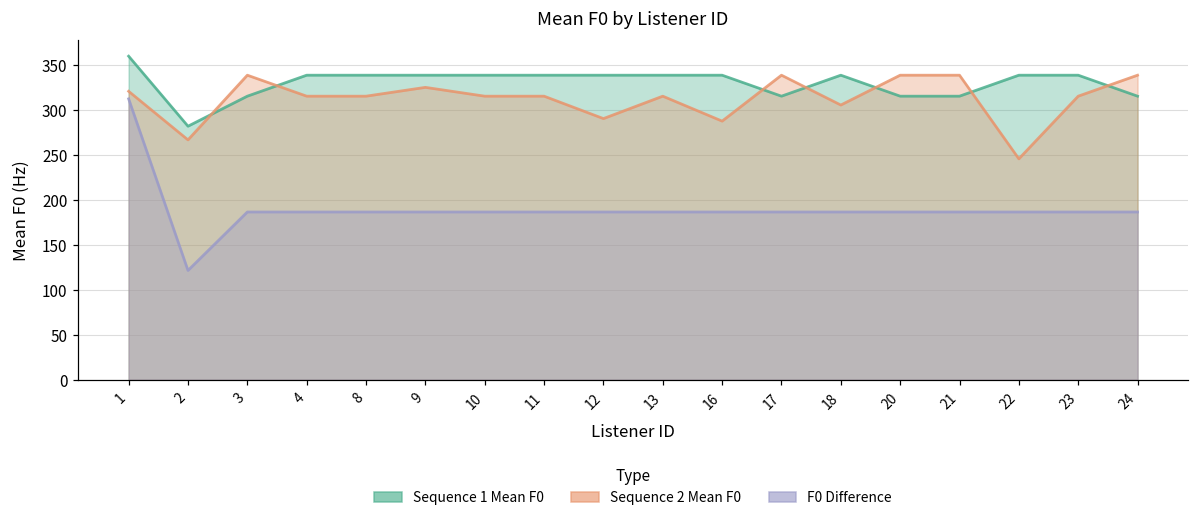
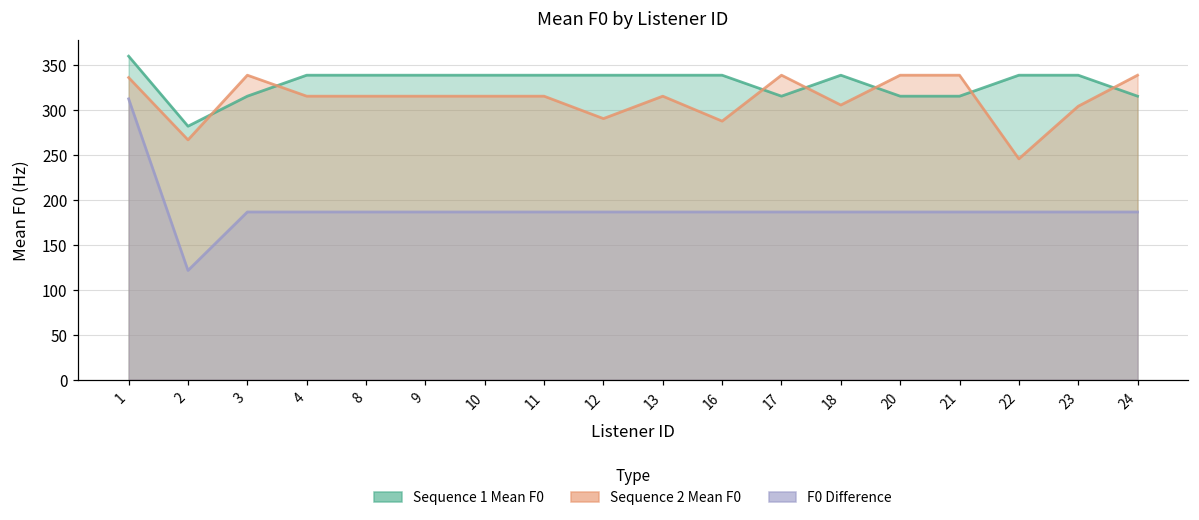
  {
    "Sequence 2 Mean F0": {
-     "1": 320,
+     "1": 340,
      "2": 270,
      "3": 340,
      "4": 320,
      "8": 320,
-     "9": 325,
+     "9": 315,
      "10": 320,
      "11": 320,
      "12": 290,
      "13": 320,
      "16": 290,
      "17": 340,
      "18": 310,
      "20": 340,
      "21": 340,
      "22": 250,
-     "23": 320,
+     "23": 300,
      "24": 340
    }
  }
